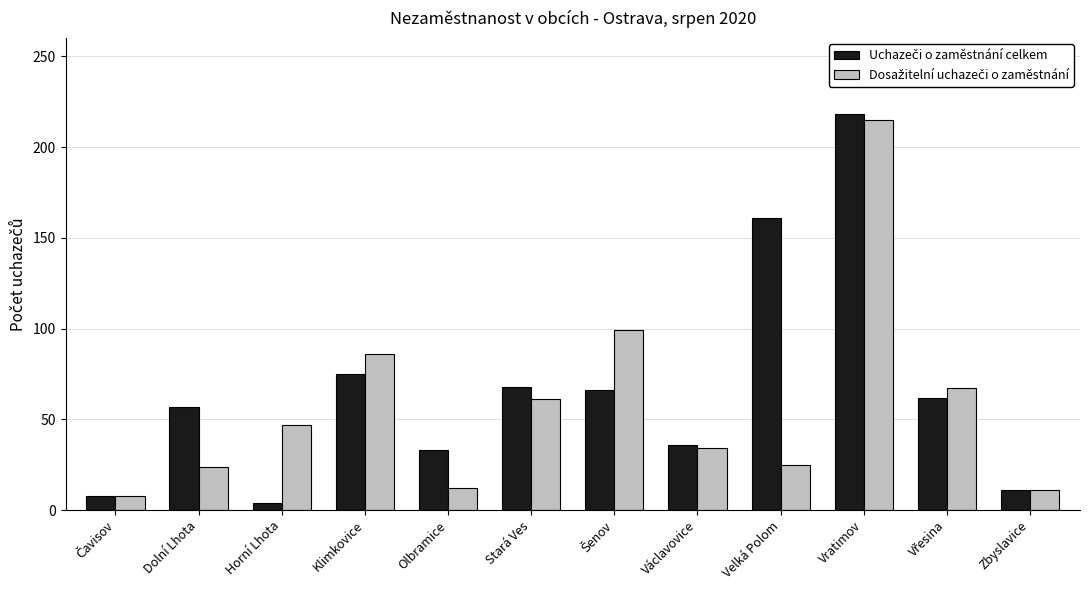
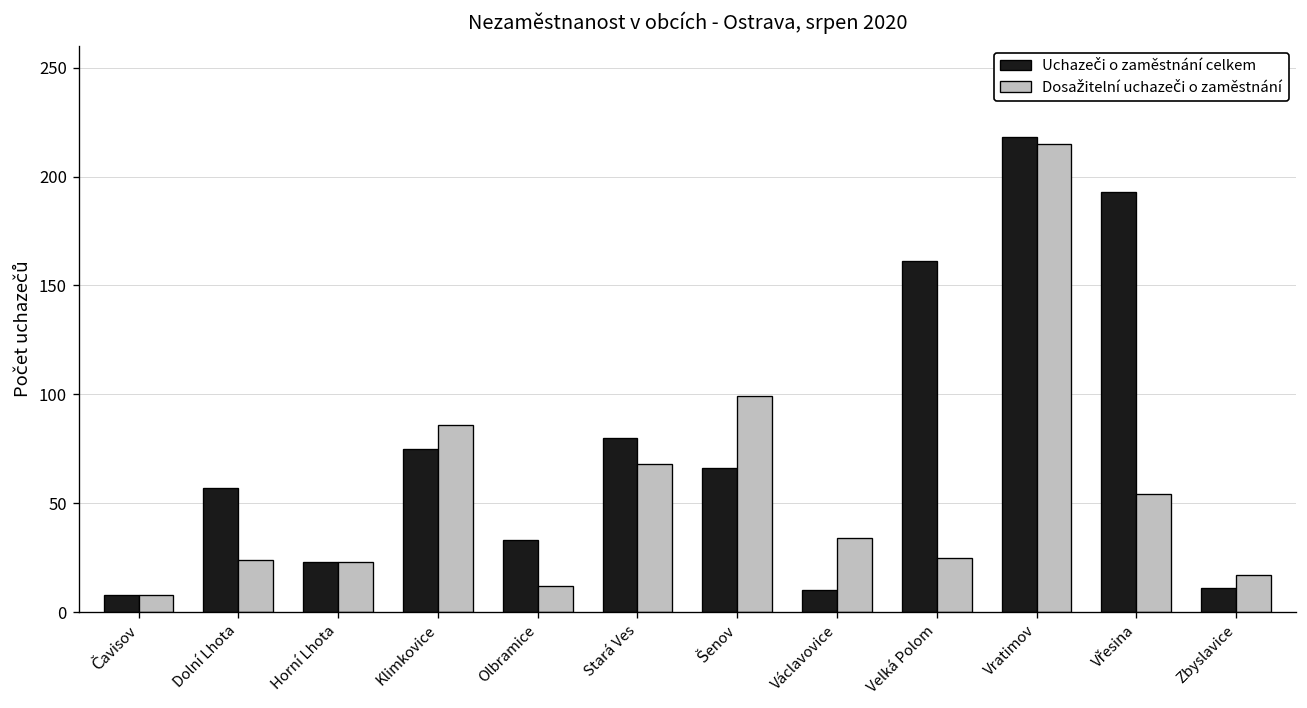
  {
    "Uchazeči o zaměstnání celkem": {
      "Čavisov": 8,
      "Dolní Lhota": 57,
-     "Horní Lhota": 4,
+     "Horní Lhota": 23,
      "Klimkovice": 75,
      "Olbramice": 33,
-     "Stará Ves": 68,
+     "Stará Ves": 80,
      "Šenov": 66,
-     "Václavovice": 36,
+     "Václavovice": 10,
      "Velká Polom": 161,
      "Vratimov": 218,
-     "Vřesina": 62,
+     "Vřesina": 193,
      "Zbyslavice": 11
    },
    "Dosažitelní uchazeči o zaměstnání": {
      "Čavisov": 8,
      "Dolní Lhota": 24,
-     "Horní Lhota": 47,
+     "Horní Lhota": 23,
      "Klimkovice": 86,
      "Olbramice": 12,
-     "Stará Ves": 61,
+     "Stará Ves": 68,
      "Šenov": 99,
      "Václavovice": 34,
      "Velká Polom": 25,
      "Vratimov": 215,
-     "Vřesina": 67,
-     "Zbyslavice": 11
+     "Vřesina": 54,
+     "Zbyslavice": 17
    }
  }
